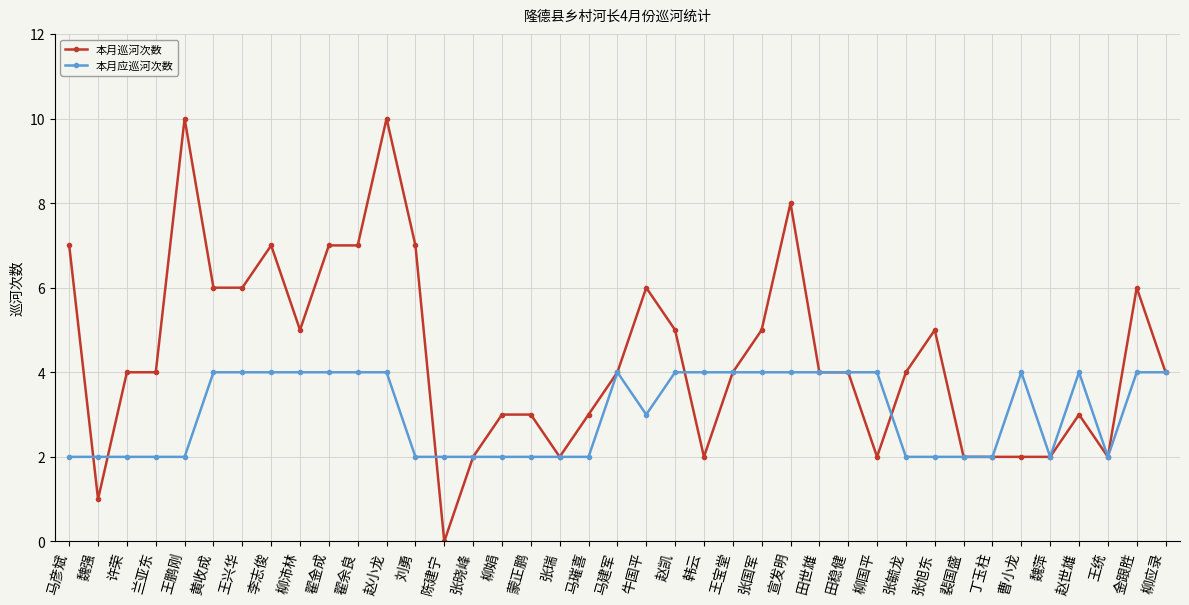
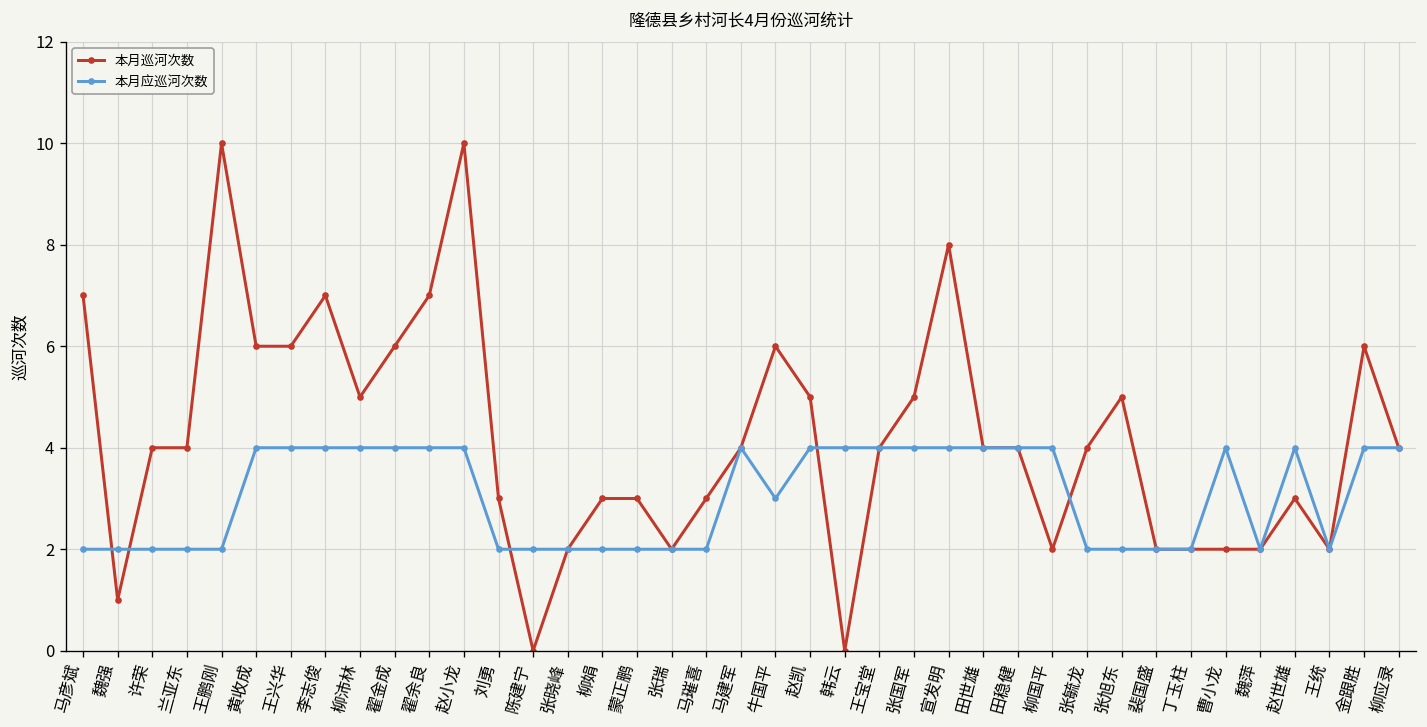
  {
    "本月巡河次数": {
      "马彦斌": 7,
      "魏强": 1,
      "许荣": 4,
      "兰亚东": 4,
      "王鹏刚": 10,
      "黄收成": 6,
      "王兴华": 6,
      "李志俊": 7,
      "柳沛林": 5,
-     "翟金成": 7,
+     "翟金成": 6,
      "翟余良": 7,
      "赵小龙": 10,
-     "刘勇": 7,
+     "刘勇": 3,
      "陈建宁": 0,
      "柳娟": 3,
      "蒙正鹏": 3,
      "马璀喜": 3,
      "牛国平": 6,
      "赵凯": 5,
-     "韩云": 2,
+     "韩云": 0,
      "张国军": 5,
      "宣发明": 8,
      "柳国平": 2,
      "张毓龙": 4,
      "张旭东": 5,
      "曹小龙": 2,
      "赵世雄": 3,
      "金跟胜": 6
    },
    "本月应巡河次数": {
      "马彦斌": 2,
      "魏强": 2,
      "许荣": 2,
      "兰亚东": 2,
      "王鹏刚": 2,
      "黄收成": 4,
      "王兴华": 4,
      "李志俊": 4,
      "柳沛林": 4,
      "翟金成": 4,
      "翟余良": 4,
      "赵小龙": 4,
      "刘勇": 2,
      "陈建宁": 2,
      "柳娟": 2,
      "蒙正鹏": 2,
      "马璀喜": 2,
      "牛国平": 3,
      "赵凯": 4,
      "韩云": 4,
      "张国军": 4,
      "宣发明": 4,
      "柳国平": 4,
      "张毓龙": 2,
      "张旭东": 2,
      "曹小龙": 4,
      "赵世雄": 4,
      "金跟胜": 4
    }
  }
